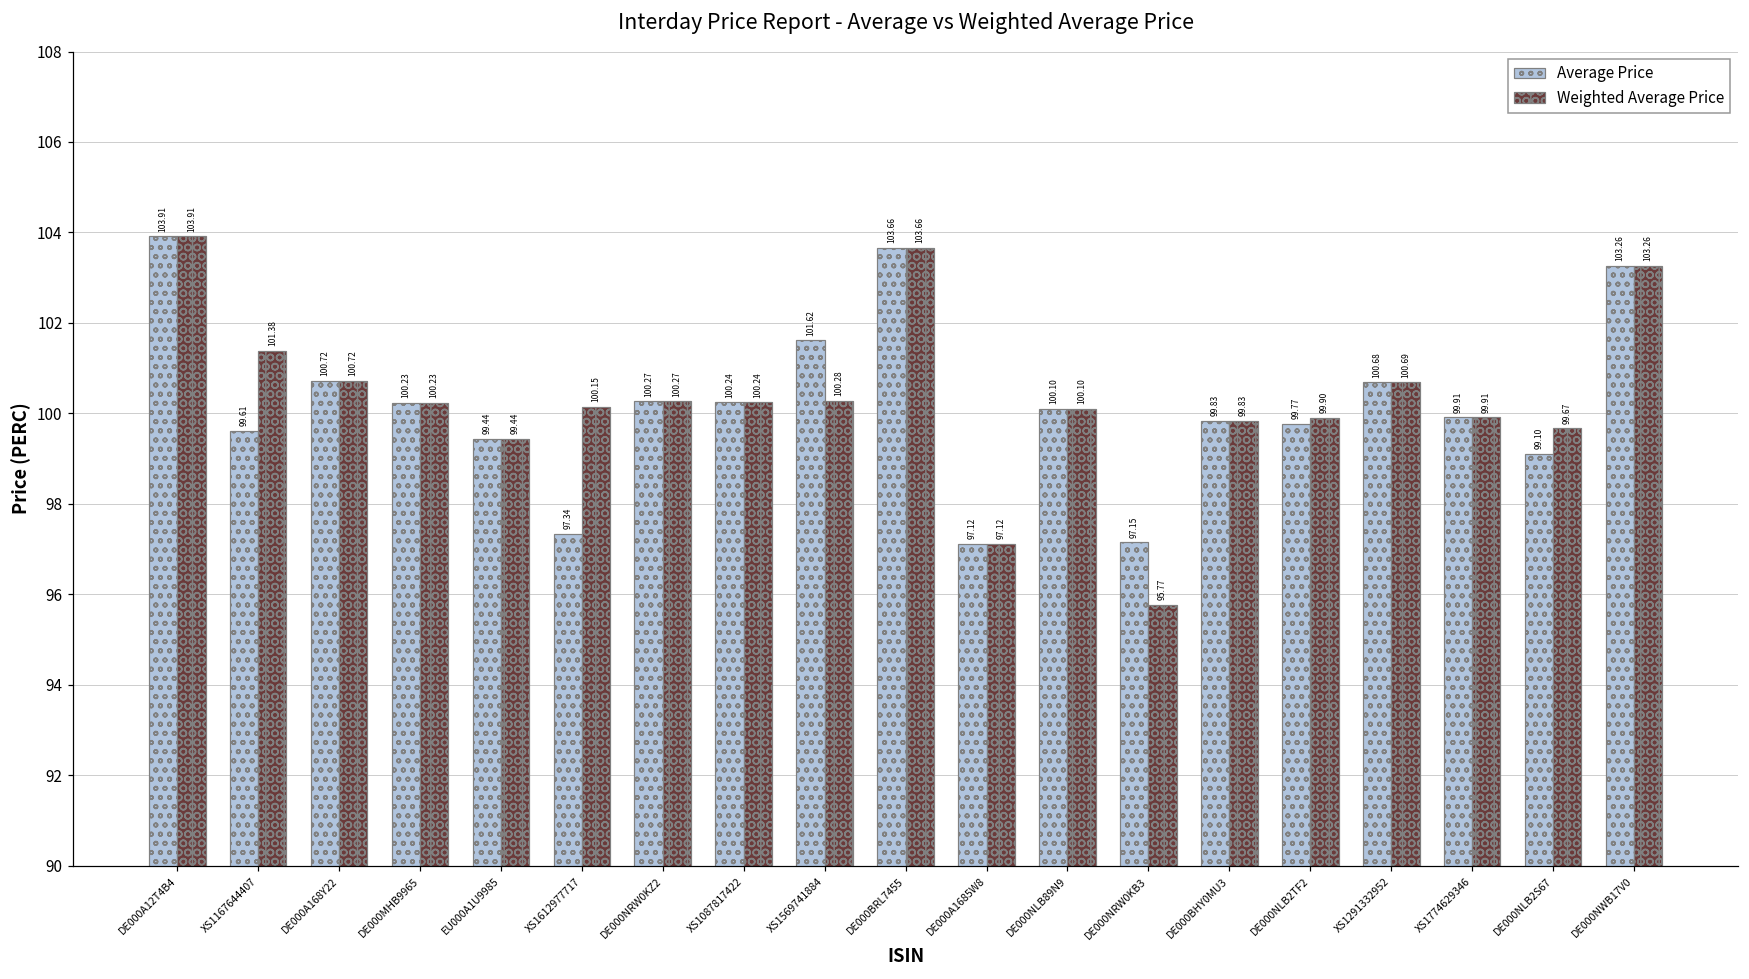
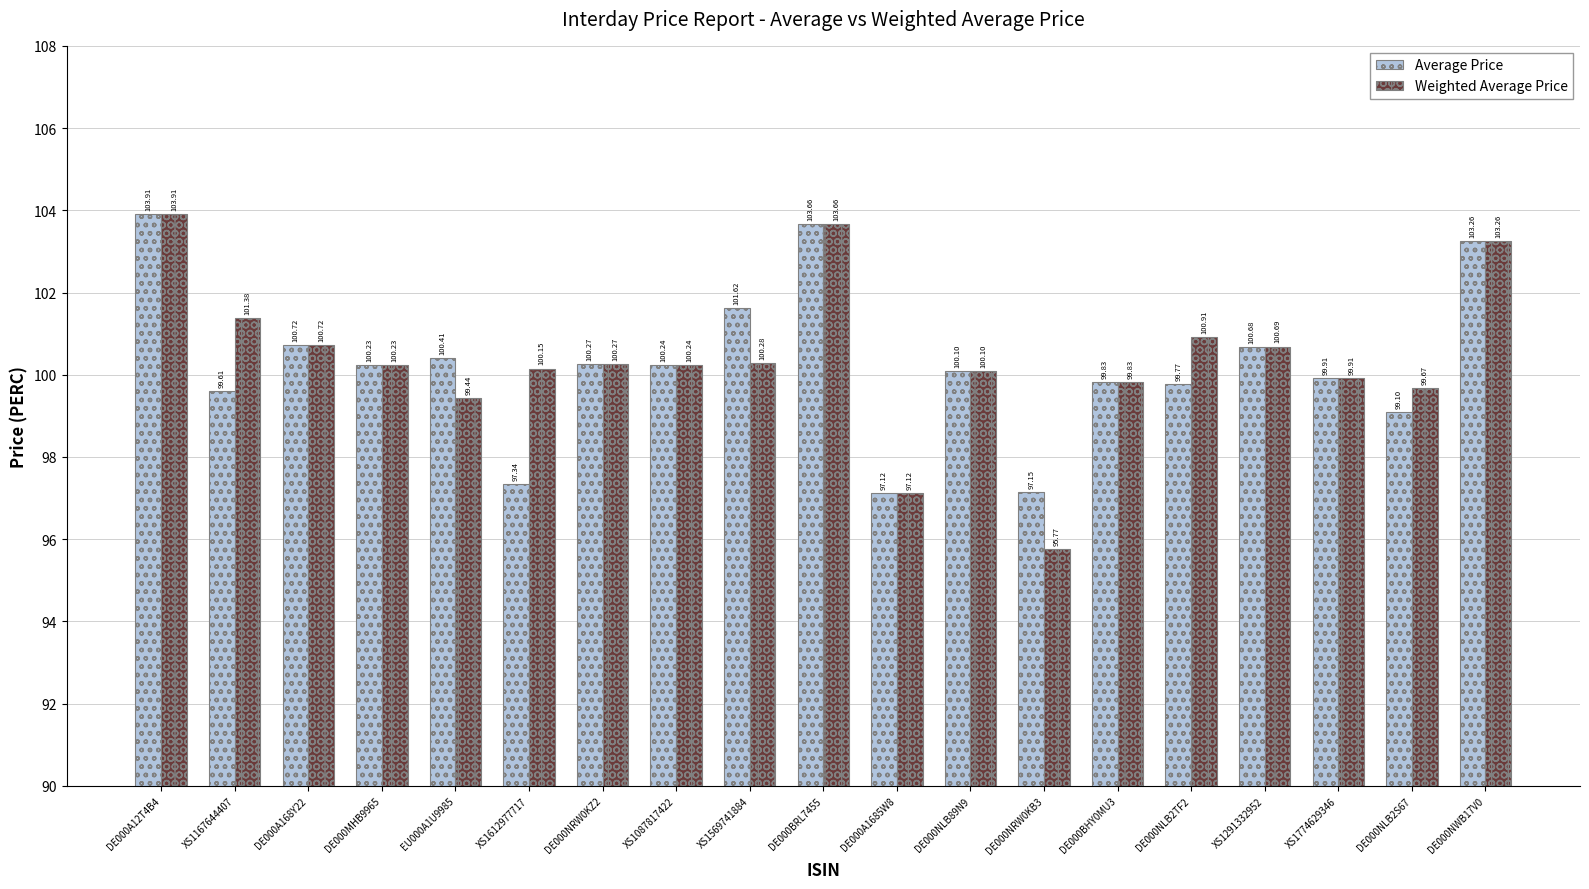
  {
    "Average Price": {
      "DE000A12T4B4": 103.91,
      "XS1167644407": 99.61,
      "DE000A168Y22": 100.72,
      "DE000MHB9965": 100.23,
-     "EU000A1U9985": 99.44,
+     "EU000A1U9985": 100.41,
      "XS1612977717": 97.34,
      "DE000NRW0KZ2": 100.27,
      "XS1087817422": 100.24,
      "XS1569741884": 101.62,
      "DE000BRL7455": 103.66,
      "DE000A1685W8": 97.12,
      "DE000NLB89N9": 100.10,
      "DE000NRW0KB3": 97.15,
      "DE000BHY0MU3": 99.83,
      "DE000NLB2TF2": 99.77,
      "XS1291332952": 100.68,
      "XS1774629346": 99.91,
      "DE000NLB2S67": 99.10,
      "DE000NWB17V0": 103.26
    },
    "Weighted Average Price": {
      "DE000A12T4B4": 103.91,
      "XS1167644407": 101.38,
      "DE000A168Y22": 100.72,
      "DE000MHB9965": 100.23,
      "EU000A1U9985": 99.44,
      "XS1612977717": 100.15,
      "DE000NRW0KZ2": 100.27,
      "XS1087817422": 100.24,
      "XS1569741884": 100.28,
      "DE000BRL7455": 103.66,
      "DE000A1685W8": 97.12,
      "DE000NLB89N9": 100.10,
      "DE000NRW0KB3": 95.77,
      "DE000BHY0MU3": 99.83,
-     "DE000NLB2TF2": 99.90,
+     "DE000NLB2TF2": 100.91,
      "XS1291332952": 100.69,
      "XS1774629346": 99.91,
      "DE000NLB2S67": 99.67,
      "DE000NWB17V0": 103.26
    }
  }
